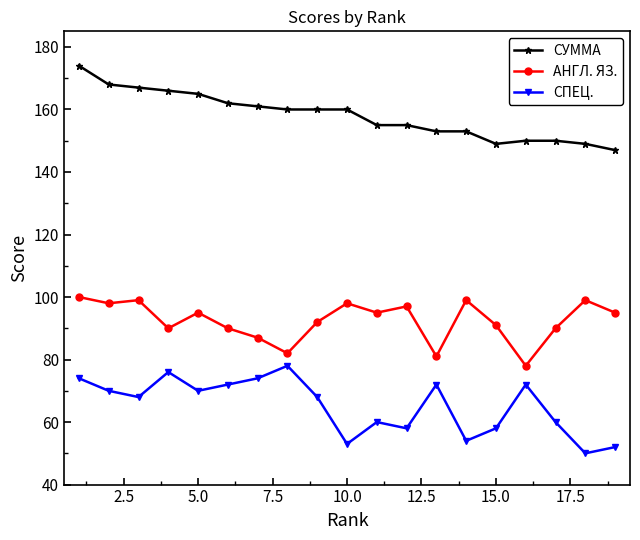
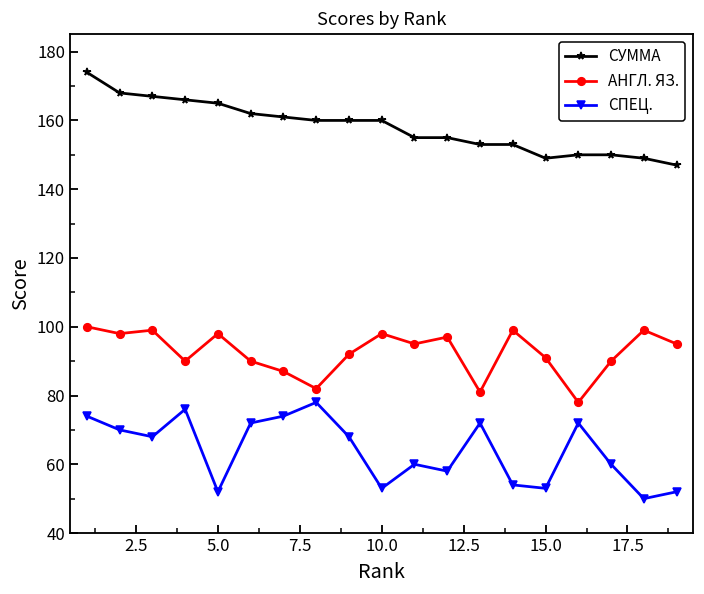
  {
    "СУММА": {
      "5.0": 165,
      "10.0": 160,
      "15.0": 149
    },
    "АНГЛ. ЯЗ.": {
-     "5.0": 95,
+     "5.0": 98,
      "10.0": 98,
      "15.0": 91
    },
    "СПЕЦ.": {
-     "5.0": 70,
+     "5.0": 52,
      "10.0": 53,
-     "15.0": 58
+     "15.0": 53
    }
  }
